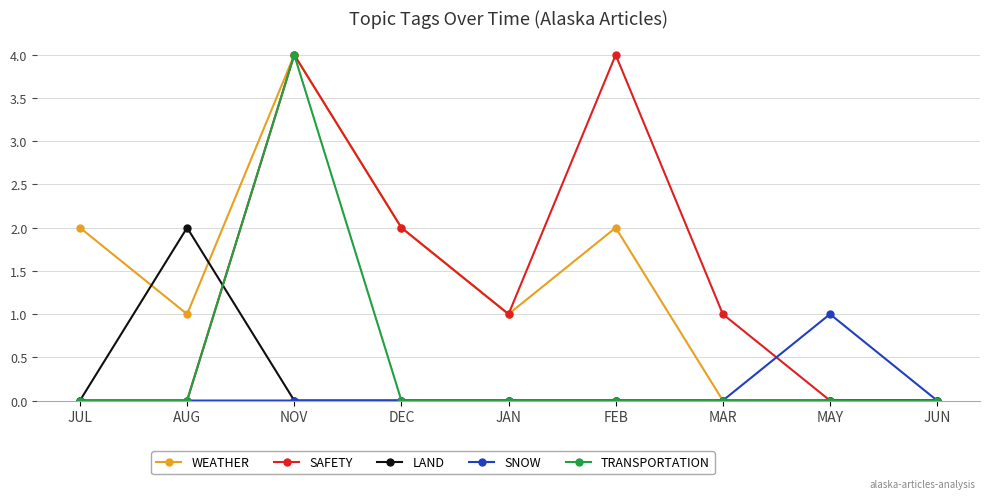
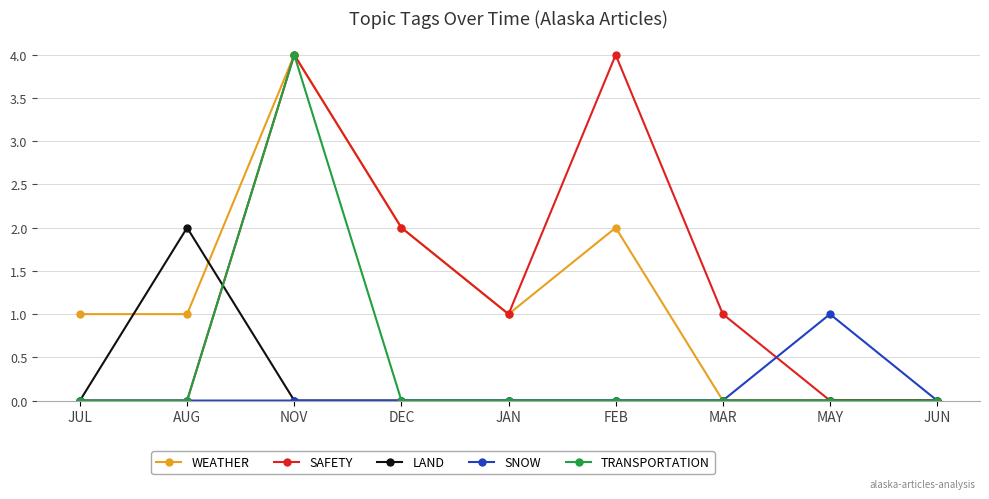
  {
    "WEATHER": {
-     "JUL": 2,
+     "JUL": 1,
      "AUG": 1,
      "FEB": 2
    },
    "SAFETY": {
      "FEB": 4,
      "MAR": 1
    },
    "LAND": {
      "AUG": 2
    },
    "SNOW": {
      "MAY": 1
    }
  }
